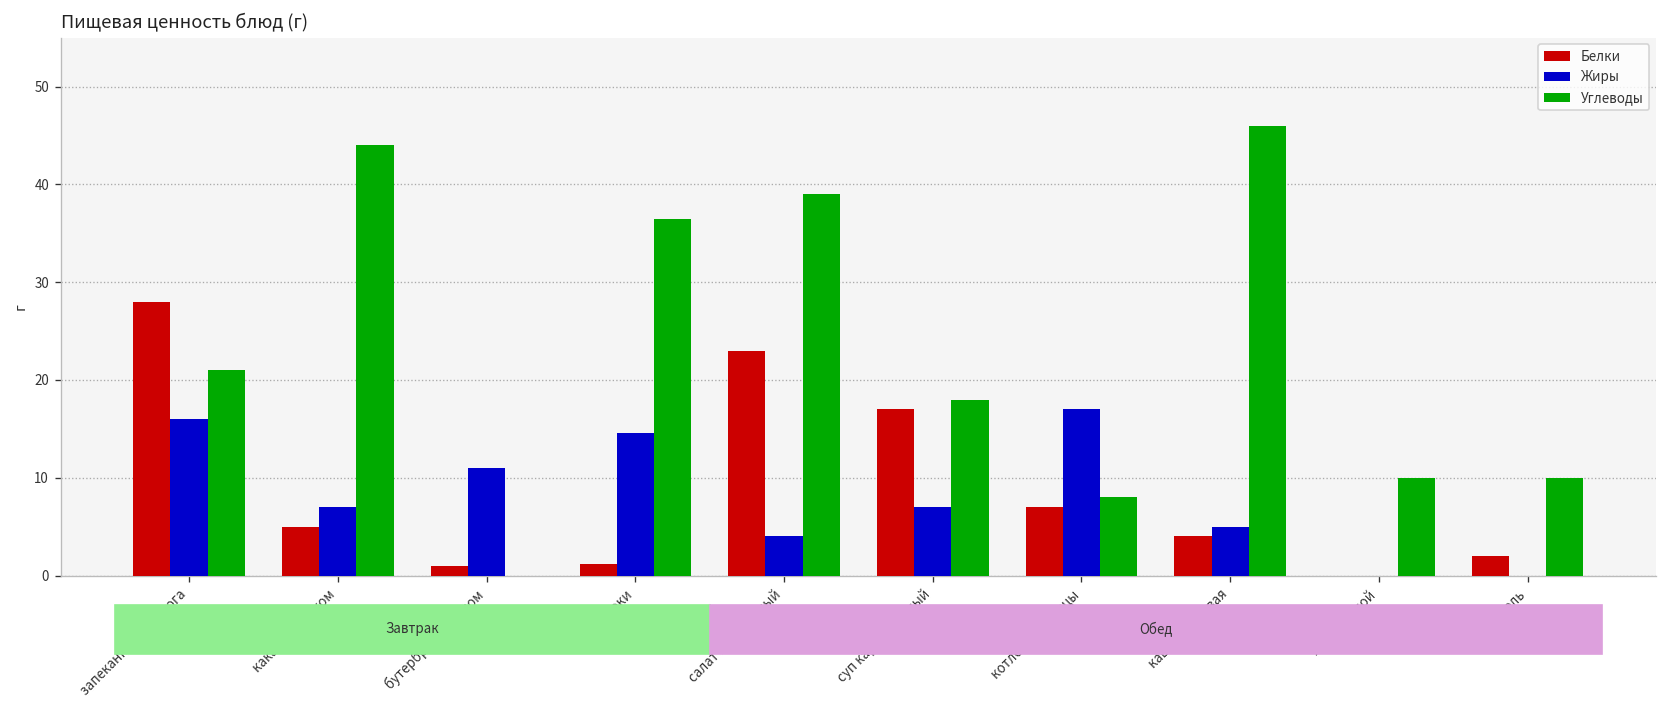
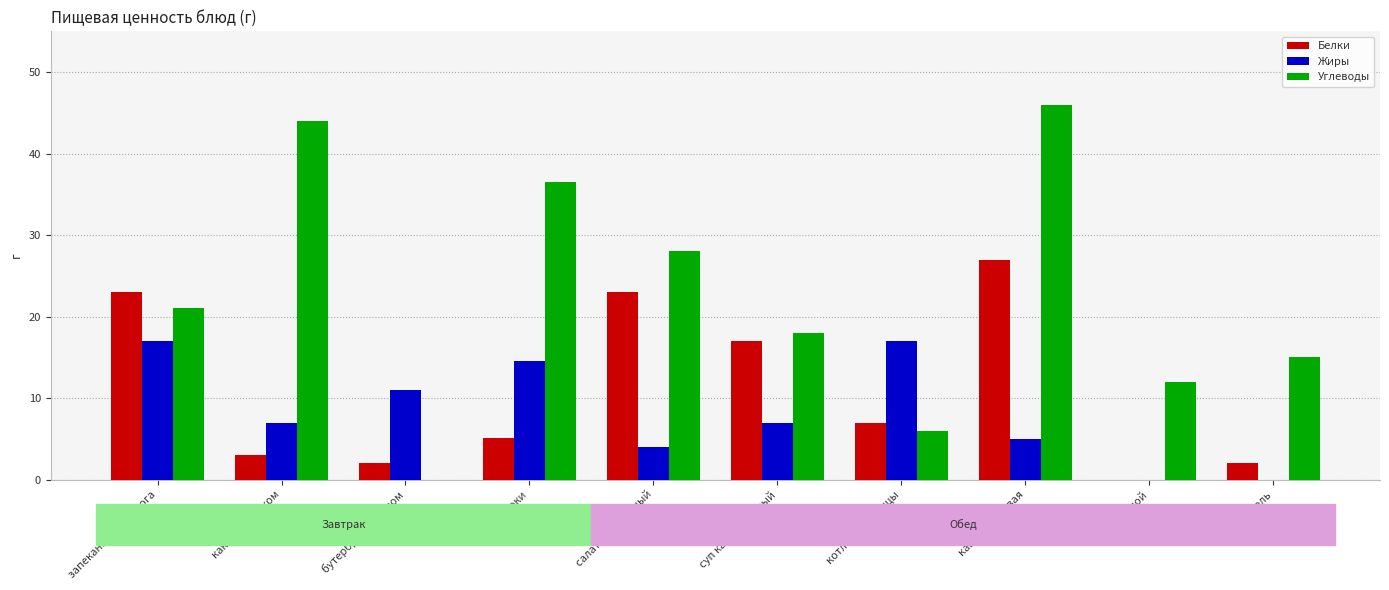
  {
    "Белки": {
-     "запеканка из творога": 28,
-     "какао с молоком": 5,
-     "бутерброд с маслом": 1,
-     "яблоки": 1,
+     "запеканка из творога": 23,
+     "какао с молоком": 3,
+     "бутерброд с маслом": 2,
+     "яблоки": 5,
      "салат витаминный": 23,
      "суп картофельный": 17,
      "котлеты из птицы": 7,
-     "каша гречневая": 4,
+     "каша гречневая": 27,
      "хлеб ржаной": 0,
      "кисель": 2
    },
    "Жиры": {
-     "запеканка из творога": 16,
+     "запеканка из творога": 17,
      "какао с молоком": 7,
      "бутерброд с маслом": 11,
      "яблоки": 15,
      "салат витаминный": 4,
      "суп картофельный": 7,
      "котлеты из птицы": 17,
      "каша гречневая": 5,
      "хлеб ржаной": 0,
      "кисель": 0
    },
    "Углеводы": {
      "запеканка из творога": 21,
      "какао с молоком": 44,
      "бутерброд с маслом": 0,
      "яблоки": 37,
-     "салат витаминный": 39,
+     "салат витаминный": 28,
      "суп картофельный": 18,
-     "котлеты из птицы": 8,
+     "котлеты из птицы": 6,
      "каша гречневая": 46,
-     "хлеб ржаной": 10,
-     "кисель": 10
+     "хлеб ржаной": 12,
+     "кисель": 15
    }
  }
